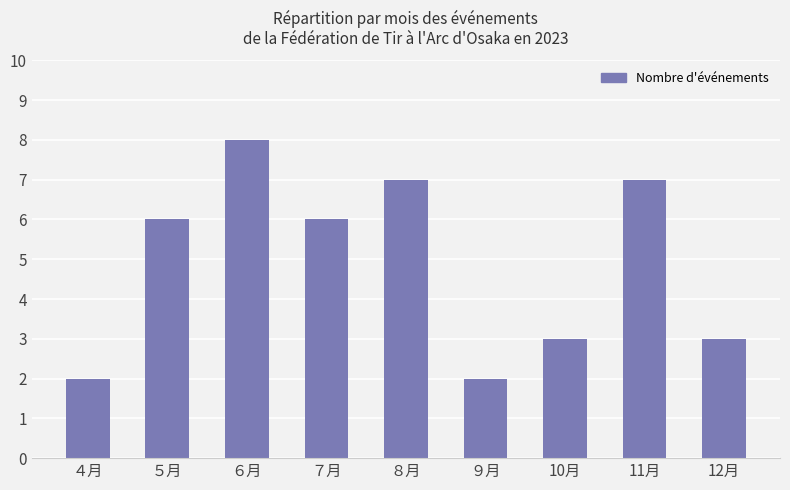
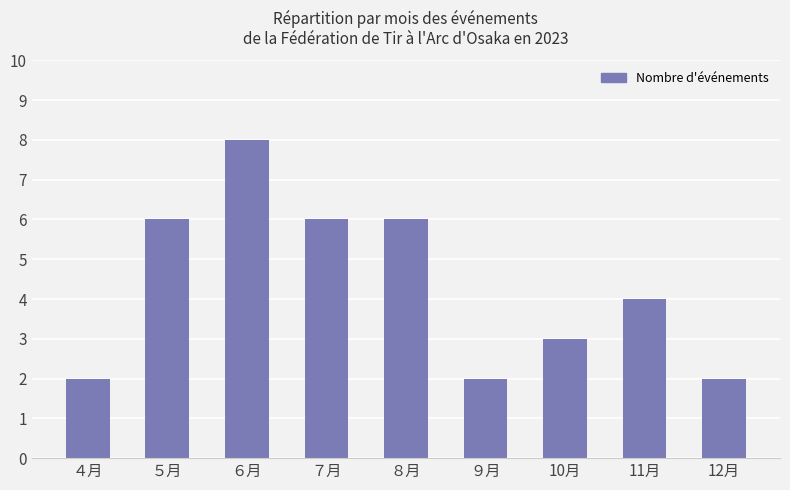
  {
    "４月": 2,
    "５月": 6,
    "６月": 8,
    "７月": 6,
-   "８月": 7,
+   "８月": 6,
    "９月": 2,
    "10月": 3,
-   "11月": 7,
-   "12月": 3
+   "11月": 4,
+   "12月": 2
  }
